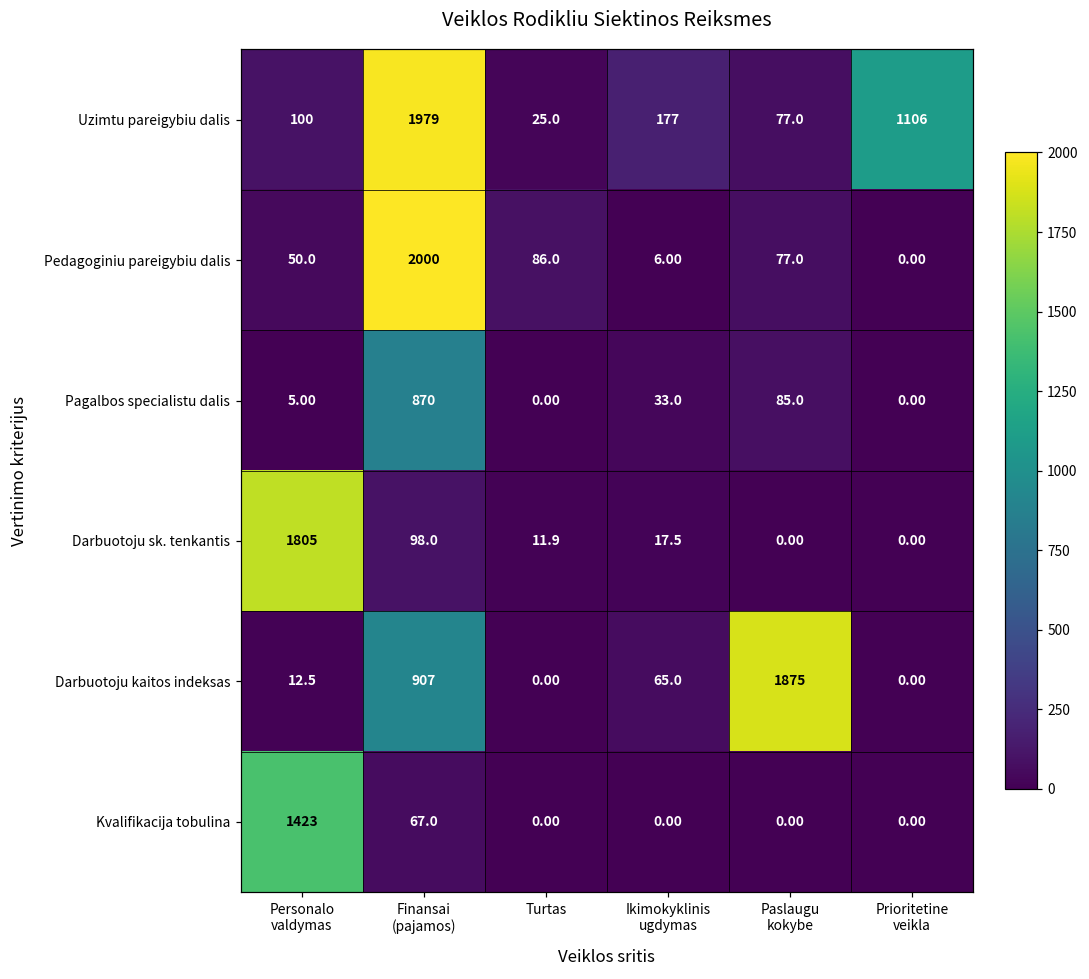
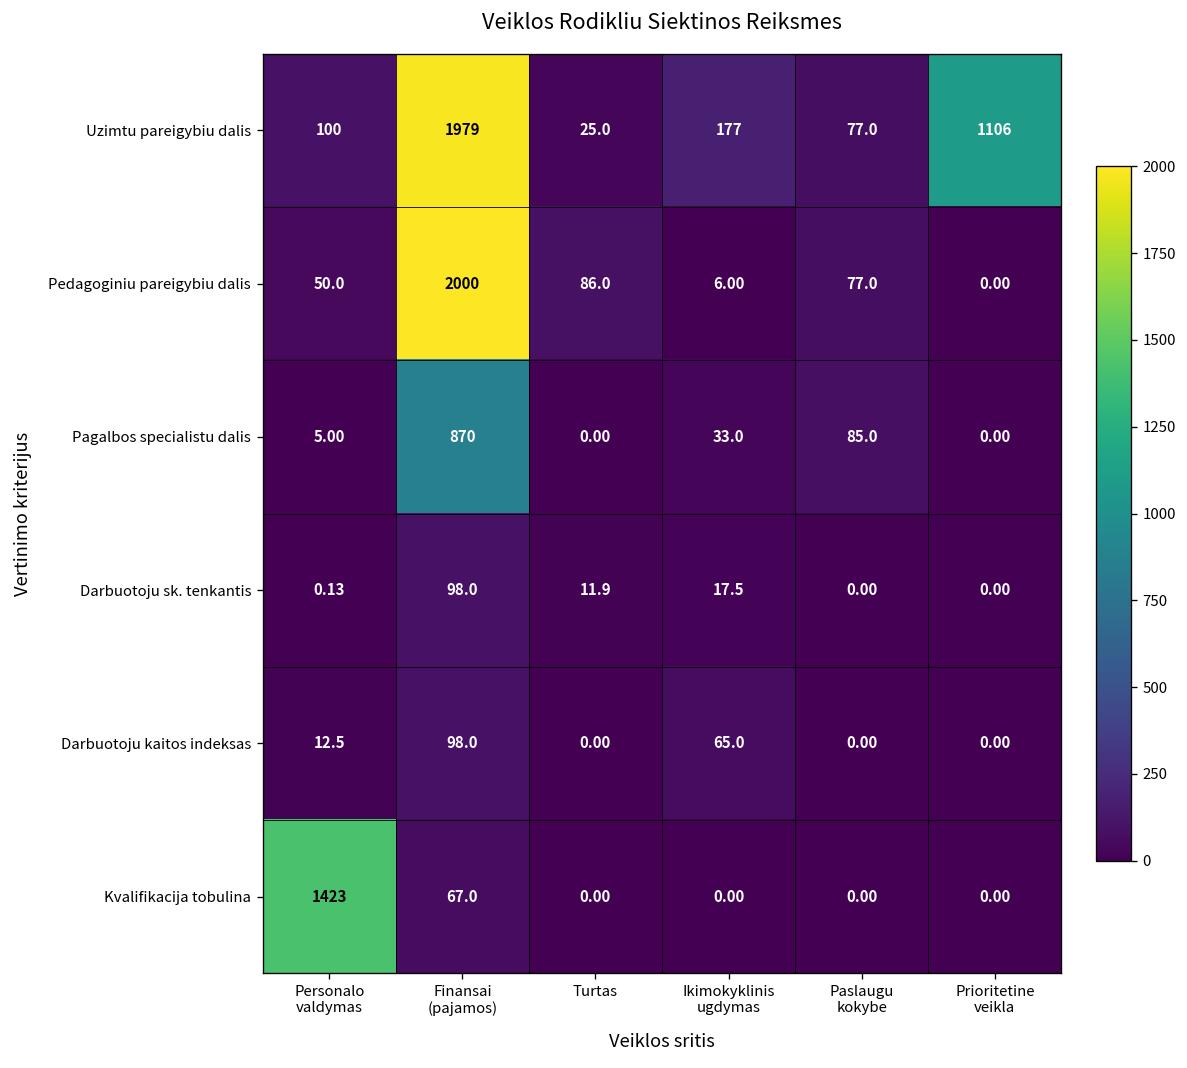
  {
    "Uzimtu pareigybiu dalis": {
      "Personalo valdymas": 100,
      "Finansai (pajamos)": 1979,
      "Turtas": 25.0,
      "Ikimokyklinis ugdymas": 177,
      "Paslaugu kokybe": 77.0,
      "Prioritetine veikla": 1106
    },
    "Pedagoginiu pareigybiu dalis": {
      "Personalo valdymas": 50.0,
      "Finansai (pajamos)": 2000,
      "Turtas": 86.0,
      "Ikimokyklinis ugdymas": 6.00,
      "Paslaugu kokybe": 77.0,
      "Prioritetine veikla": 0.00
    },
    "Pagalbos specialistu dalis": {
      "Personalo valdymas": 5.00,
      "Finansai (pajamos)": 870,
      "Turtas": 0.00,
      "Ikimokyklinis ugdymas": 33.0,
      "Paslaugu kokybe": 85.0,
      "Prioritetine veikla": 0.00
    },
    "Darbuotoju sk. tenkantis": {
-     "Personalo valdymas": 1805,
+     "Personalo valdymas": 0.13,
      "Finansai (pajamos)": 98.0,
      "Turtas": 11.9,
      "Ikimokyklinis ugdymas": 17.5,
      "Paslaugu kokybe": 0.00,
      "Prioritetine veikla": 0.00
    },
    "Darbuotoju kaitos indeksas": {
      "Personalo valdymas": 12.5,
-     "Finansai (pajamos)": 907,
+     "Finansai (pajamos)": 98.0,
      "Turtas": 0.00,
      "Ikimokyklinis ugdymas": 65.0,
-     "Paslaugu kokybe": 1875,
+     "Paslaugu kokybe": 0.00,
      "Prioritetine veikla": 0.00
    },
    "Kvalifikacija tobulina": {
      "Personalo valdymas": 1423,
      "Finansai (pajamos)": 67.0,
      "Turtas": 0.00,
      "Ikimokyklinis ugdymas": 0.00,
      "Paslaugu kokybe": 0.00,
      "Prioritetine veikla": 0.00
    }
  }
